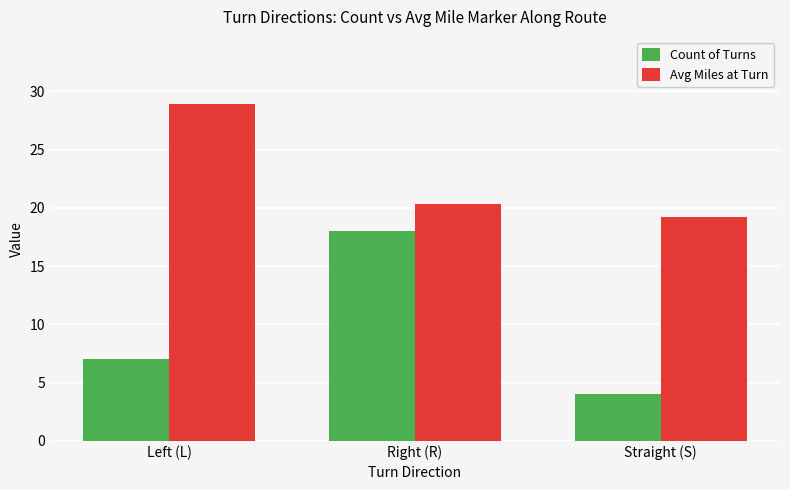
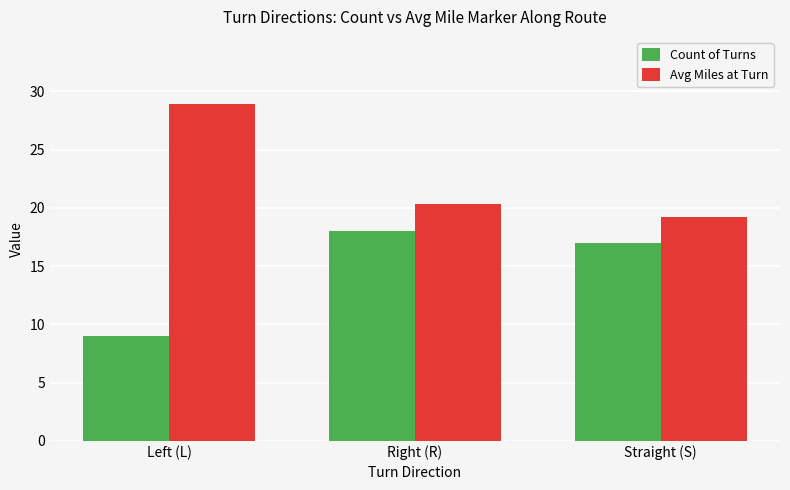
  {
    "Count of Turns": {
-     "Left (L)": 7,
+     "Left (L)": 9,
      "Right (R)": 18,
-     "Straight (S)": 4
+     "Straight (S)": 17
    },
    "Avg Miles at Turn": {
      "Left (L)": 29,
      "Right (R)": 20.3,
      "Straight (S)": 19
    }
  }
